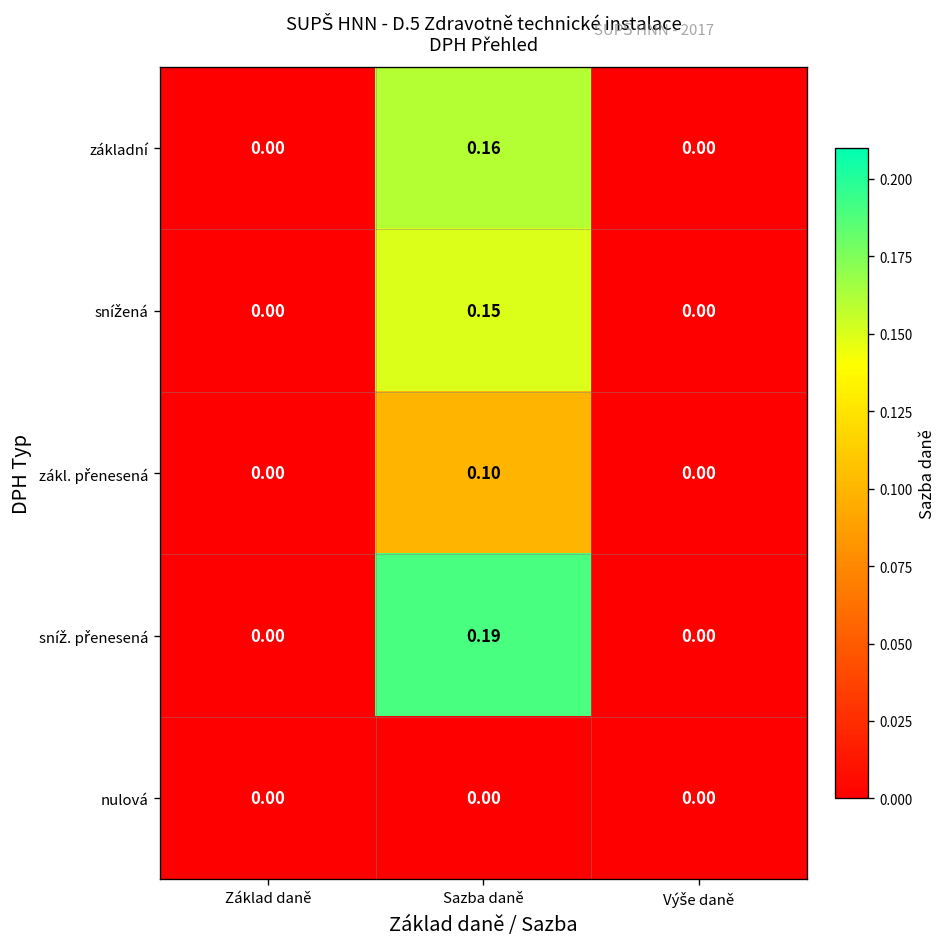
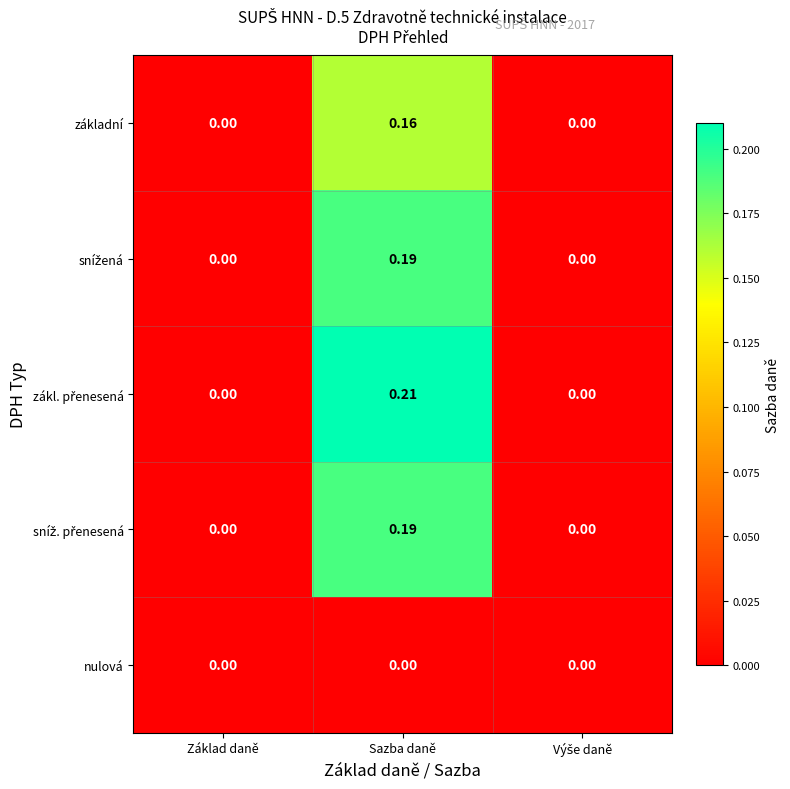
  {
    "základní": {
      "Základ daně": 0.00,
      "Sazba daně": 0.16,
      "Výše daně": 0.00
    },
    "snížená": {
      "Základ daně": 0.00,
-     "Sazba daně": 0.15,
+     "Sazba daně": 0.19,
      "Výše daně": 0.00
    },
    "zákl. přenesená": {
      "Základ daně": 0.00,
-     "Sazba daně": 0.10,
+     "Sazba daně": 0.21,
      "Výše daně": 0.00
    },
    "sníž. přenesená": {
      "Základ daně": 0.00,
      "Sazba daně": 0.19,
      "Výše daně": 0.00
    },
    "nulová": {
      "Základ daně": 0.00,
      "Sazba daně": 0.00,
      "Výše daně": 0.00
    }
  }
